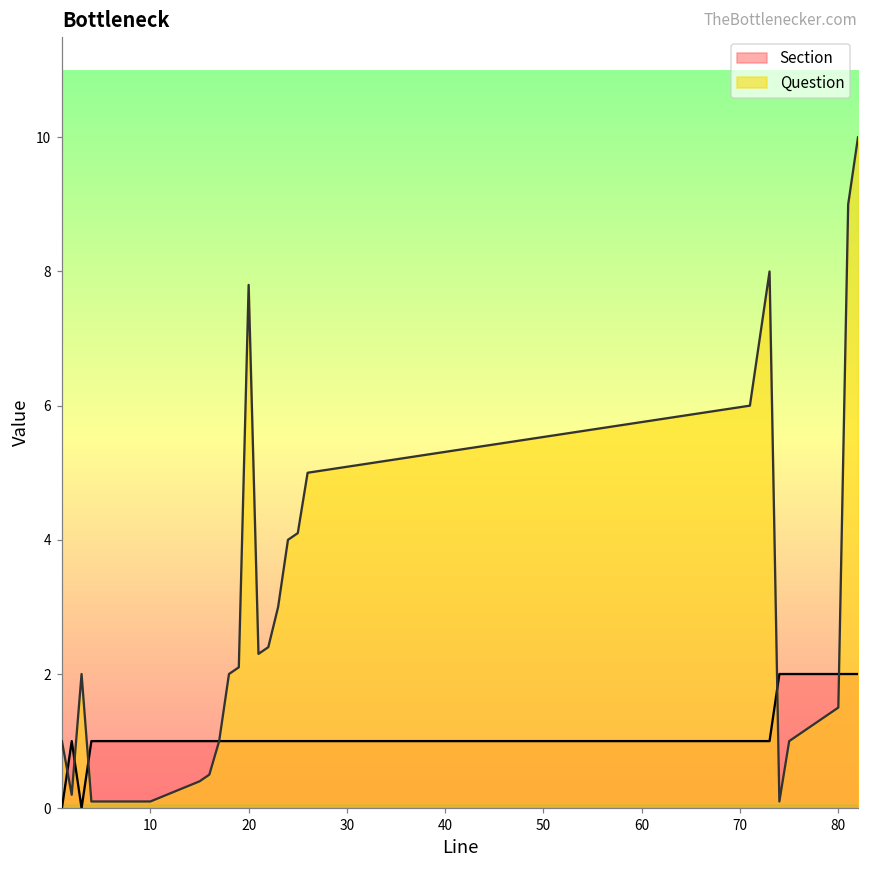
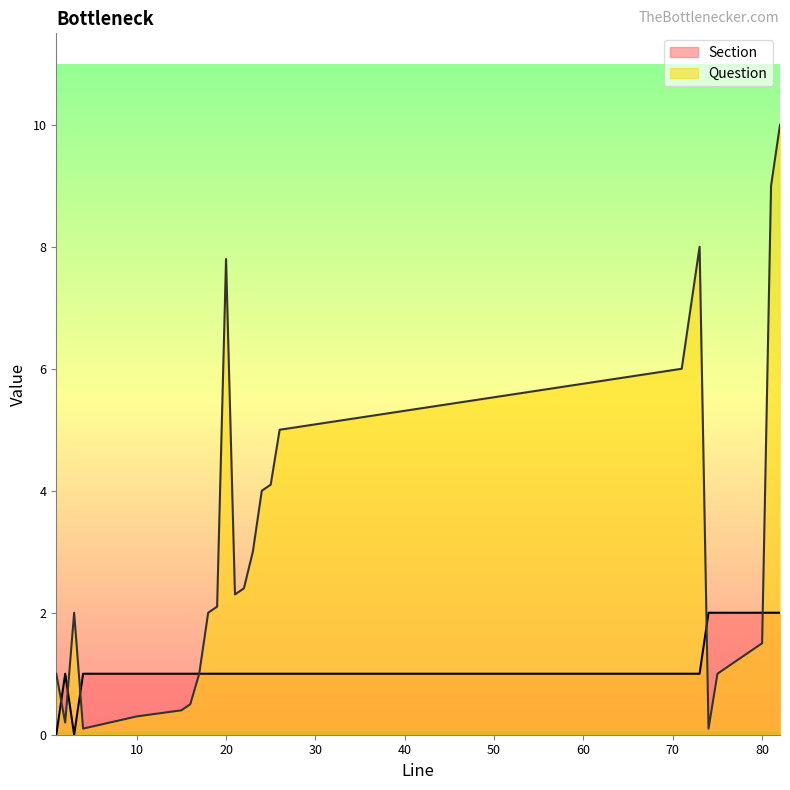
  {
    "Section": {
      "10": 1.0,
      "20": 1.0,
      "80": 2.0
    },
    "Question": {
-     "10": 0.1,
+     "10": 0.3,
      "20": 7.8,
      "80": 1.5
    }
  }
